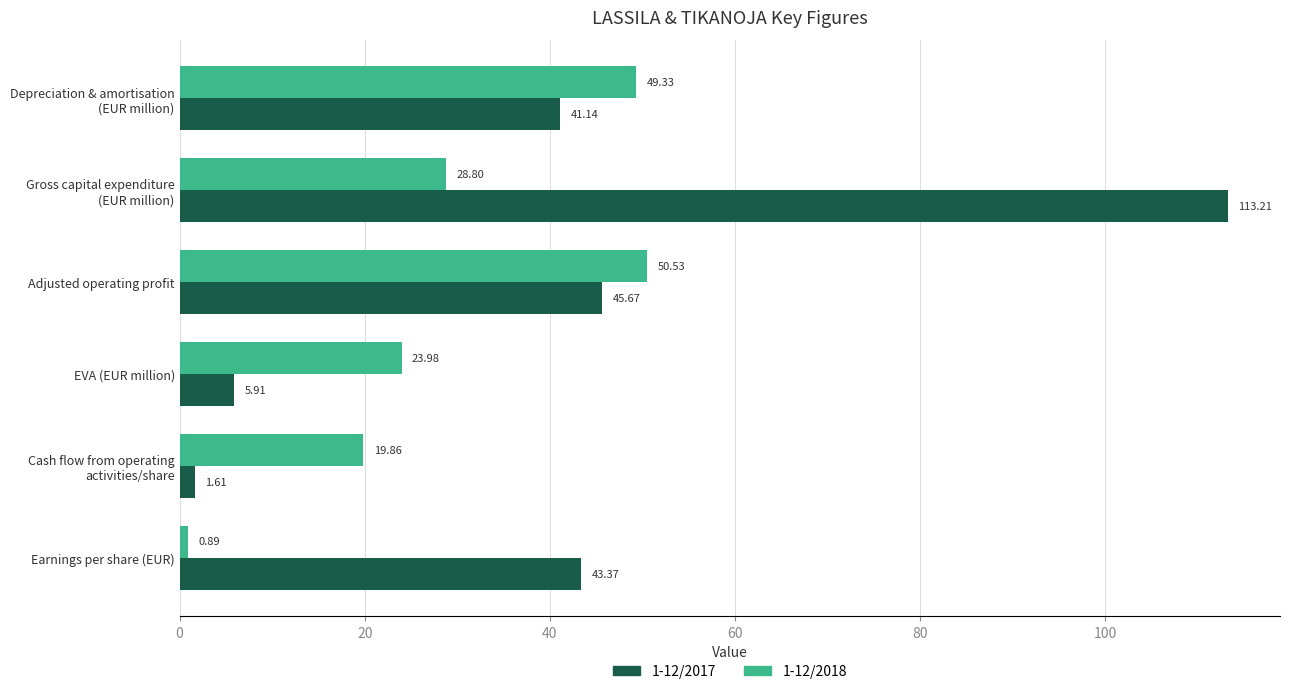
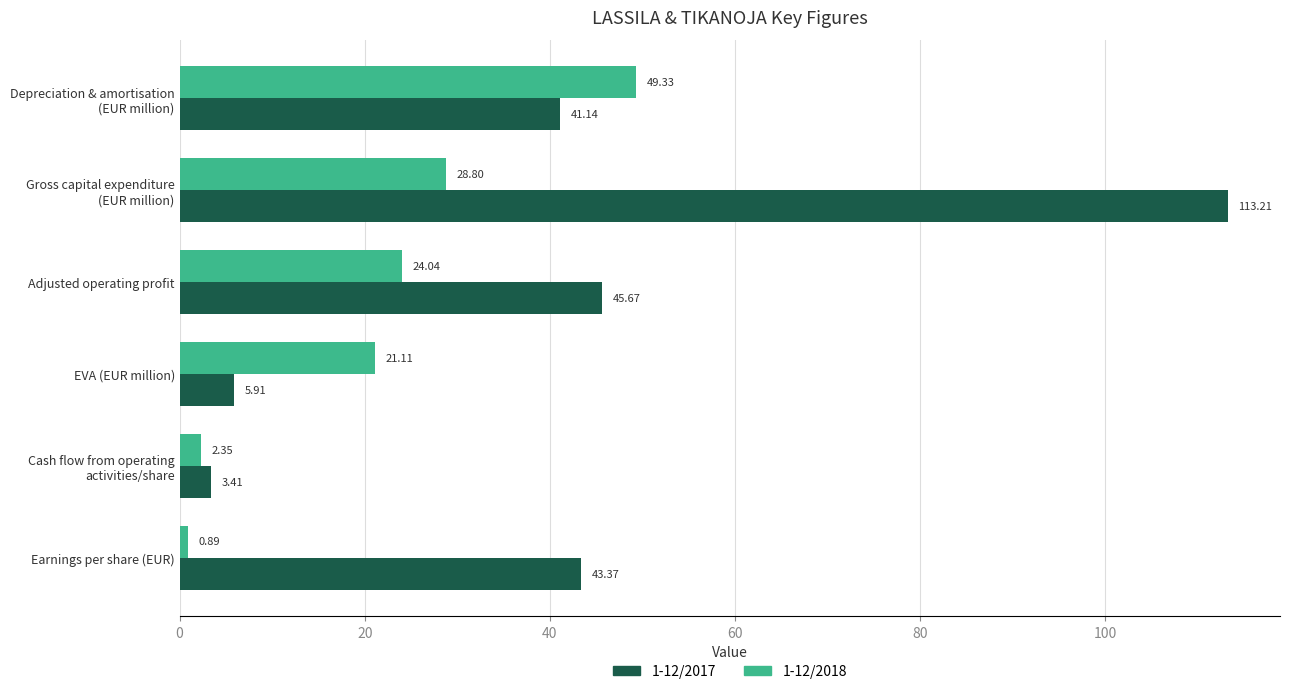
  {
    "1-12/2018": {
      "Depreciation & amortisation (EUR million)": 49.33,
      "Gross capital expenditure (EUR million)": 28.80,
-     "Adjusted operating profit": 50.53,
-     "EVA (EUR million)": 23.98,
-     "Cash flow from operating activities/share": 19.86,
+     "Adjusted operating profit": 24.04,
+     "EVA (EUR million)": 21.11,
+     "Cash flow from operating activities/share": 2.35,
      "Earnings per share (EUR)": 0.89
    },
    "1-12/2017": {
      "Depreciation & amortisation (EUR million)": 41.14,
      "Gross capital expenditure (EUR million)": 113.21,
      "Adjusted operating profit": 45.67,
      "EVA (EUR million)": 5.91,
-     "Cash flow from operating activities/share": 1.61,
+     "Cash flow from operating activities/share": 3.41,
      "Earnings per share (EUR)": 43.37
    }
  }
